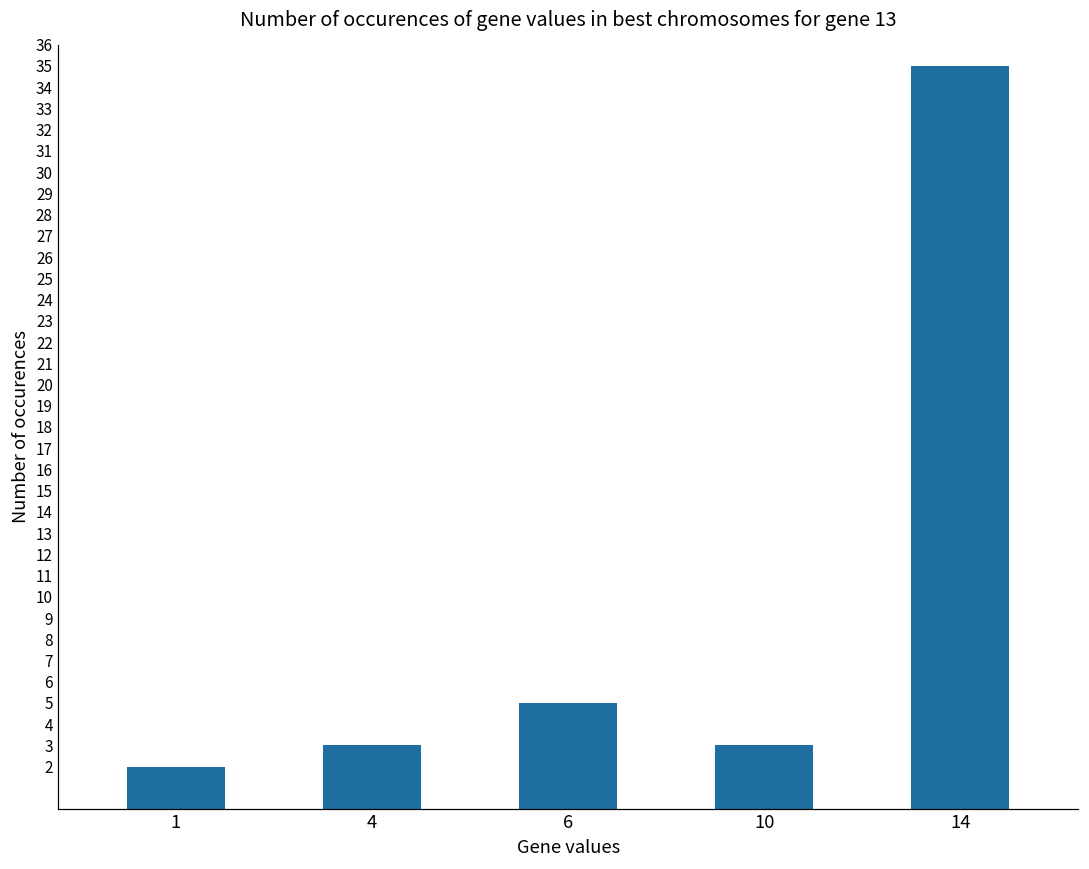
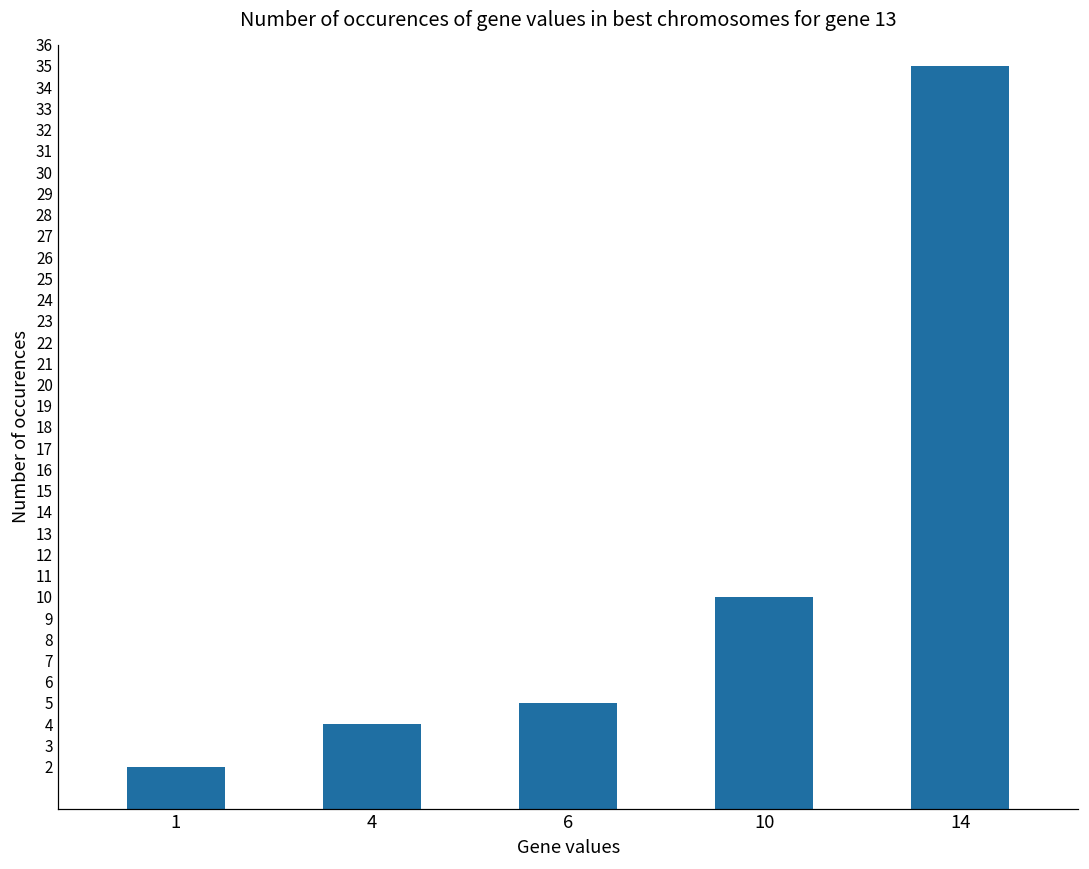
  {
    "1": 2,
-   "4": 3,
+   "4": 4,
    "6": 5,
-   "10": 3,
+   "10": 10,
    "14": 35
  }
